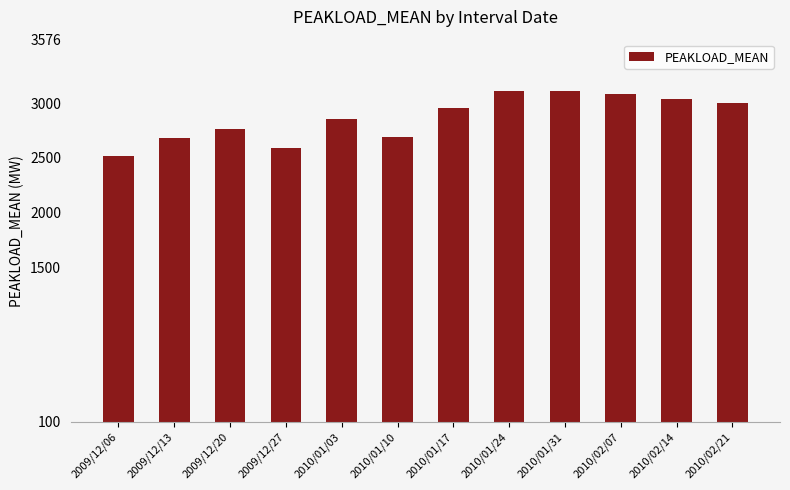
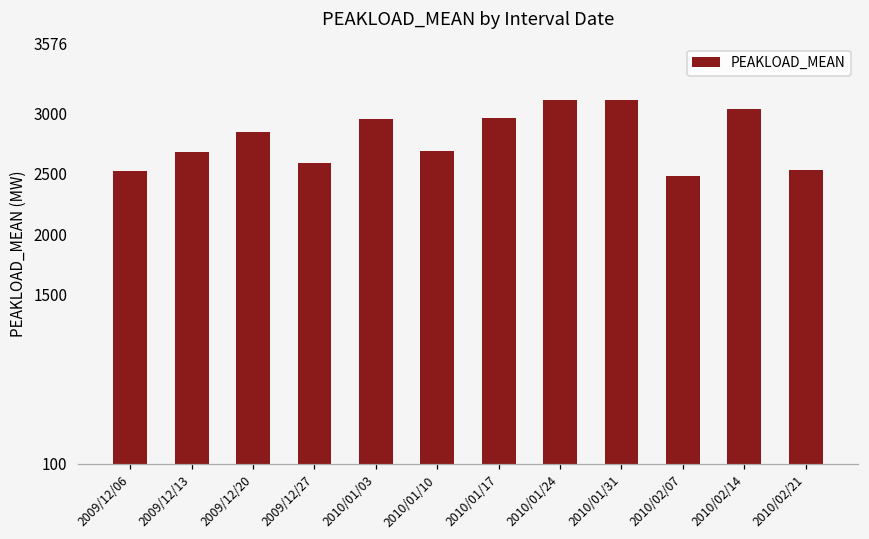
  {
    "2009/12/06": 2520,
    "2009/12/13": 2680,
-   "2009/12/20": 2760,
+   "2009/12/20": 2840,
    "2009/12/27": 2590,
-   "2010/01/03": 2860,
+   "2010/01/03": 2950,
    "2010/01/10": 2690,
    "2010/01/17": 2960,
    "2010/01/24": 3110,
    "2010/01/31": 3110,
-   "2010/02/07": 3080,
+   "2010/02/07": 2480,
    "2010/02/14": 3040,
-   "2010/02/21": 3000
+   "2010/02/21": 2530
  }
